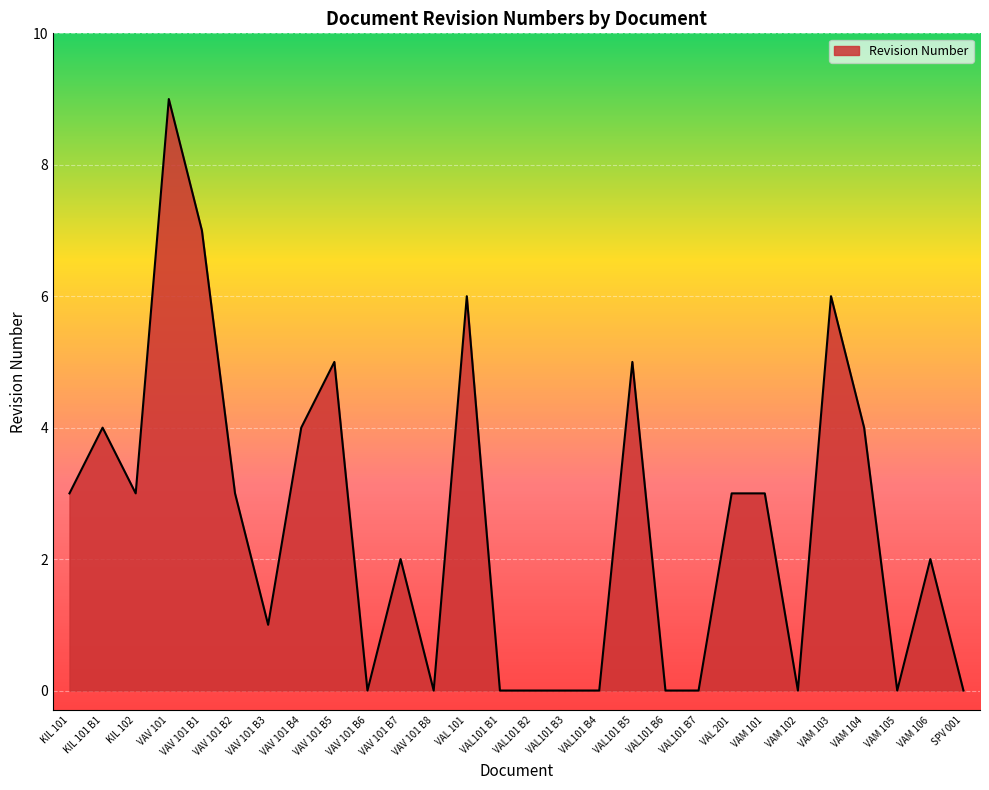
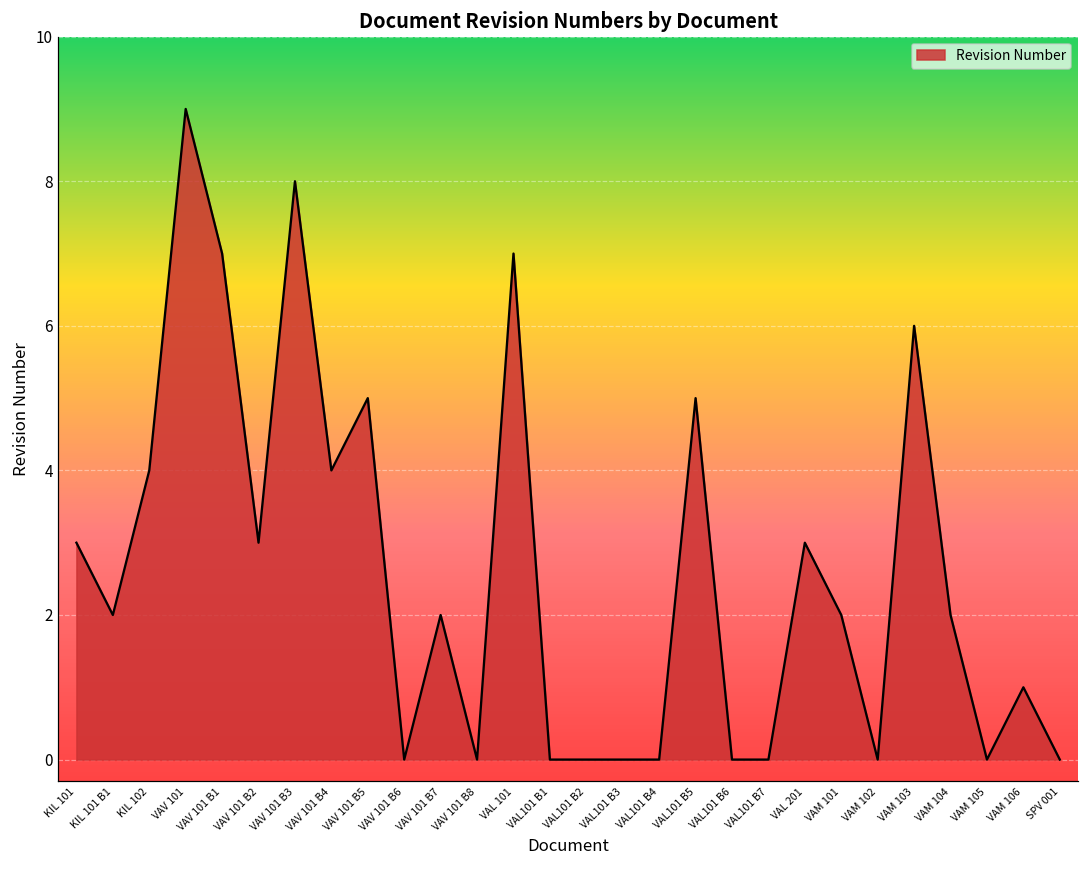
  {
    "KIL 101": 3,
-   "KIL 101 B1": 4,
-   "KIL 102": 3,
+   "KIL 101 B1": 2,
+   "KIL 102": 4,
    "VAV 101": 9,
    "VAV 101 B1": 7,
    "VAV 101 B2": 3,
-   "VAV 101 B3": 1,
+   "VAV 101 B3": 8,
    "VAV 101 B4": 4,
    "VAV 101 B5": 5,
    "VAV 101 B6": 0,
    "VAV 101 B7": 2,
    "VAV 101 B8": 0,
-   "VAL 101": 6,
+   "VAL 101": 7,
    "VAL101 B1": 0,
    "VAL101 B2": 0,
    "VAL101 B3": 0,
    "VAL101 B4": 0,
    "VAL101 B5": 5,
    "VAL101 B6": 0,
    "VAL101 B7": 0,
    "VAL 201": 3,
-   "VAM 101": 3,
+   "VAM 101": 2,
    "VAM 102": 0,
    "VAM 103": 6,
-   "VAM 104": 4,
+   "VAM 104": 2,
    "VAM 105": 0,
-   "VAM 106": 2,
+   "VAM 106": 1,
    "SPV 001": 0
  }
